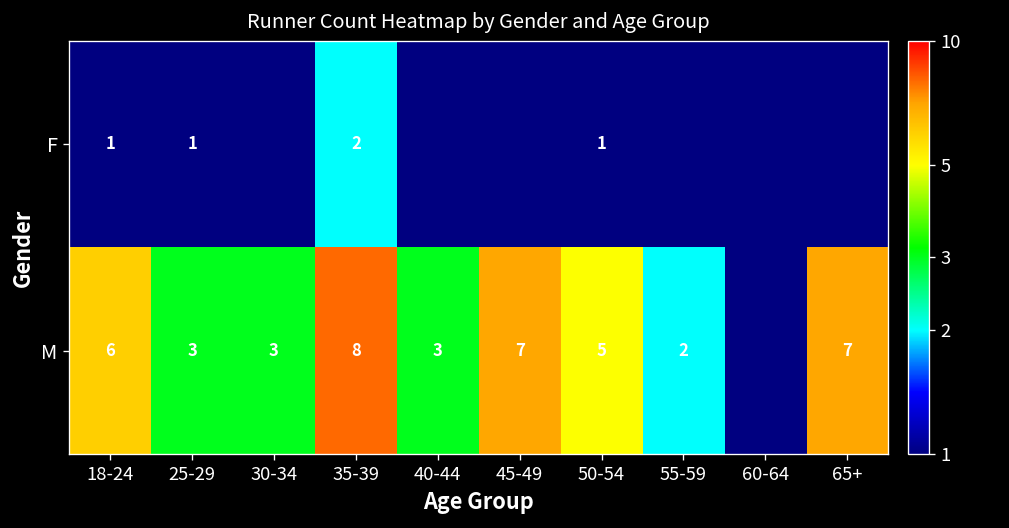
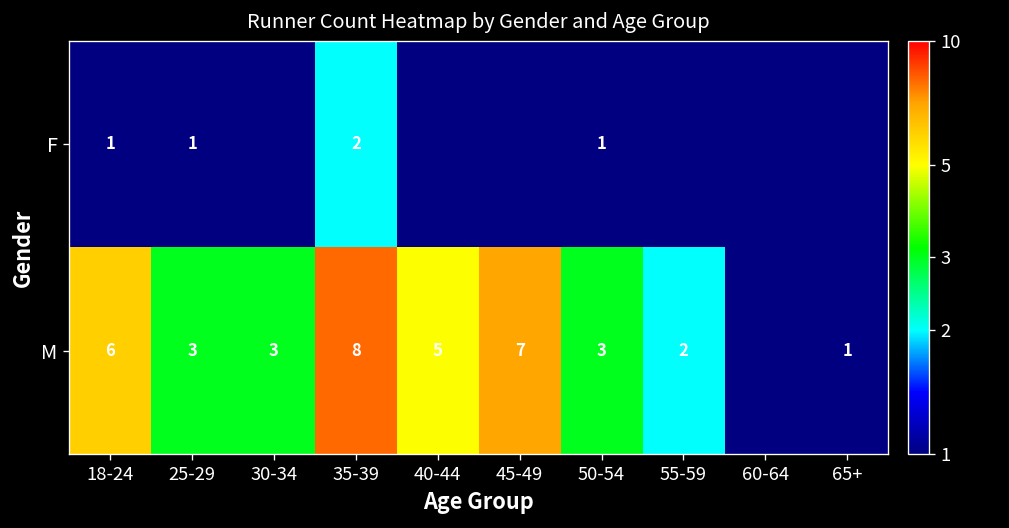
  {
    "F": {
      "18-24": 1,
      "25-29": 1,
      "35-39": 2,
      "50-54": 1
    },
    "M": {
      "18-24": 6,
      "25-29": 3,
      "30-34": 3,
      "35-39": 8,
-     "40-44": 3,
+     "40-44": 5,
      "45-49": 7,
-     "50-54": 5,
+     "50-54": 3,
      "55-59": 2,
-     "65+": 7
+     "65+": 1
    }
  }
